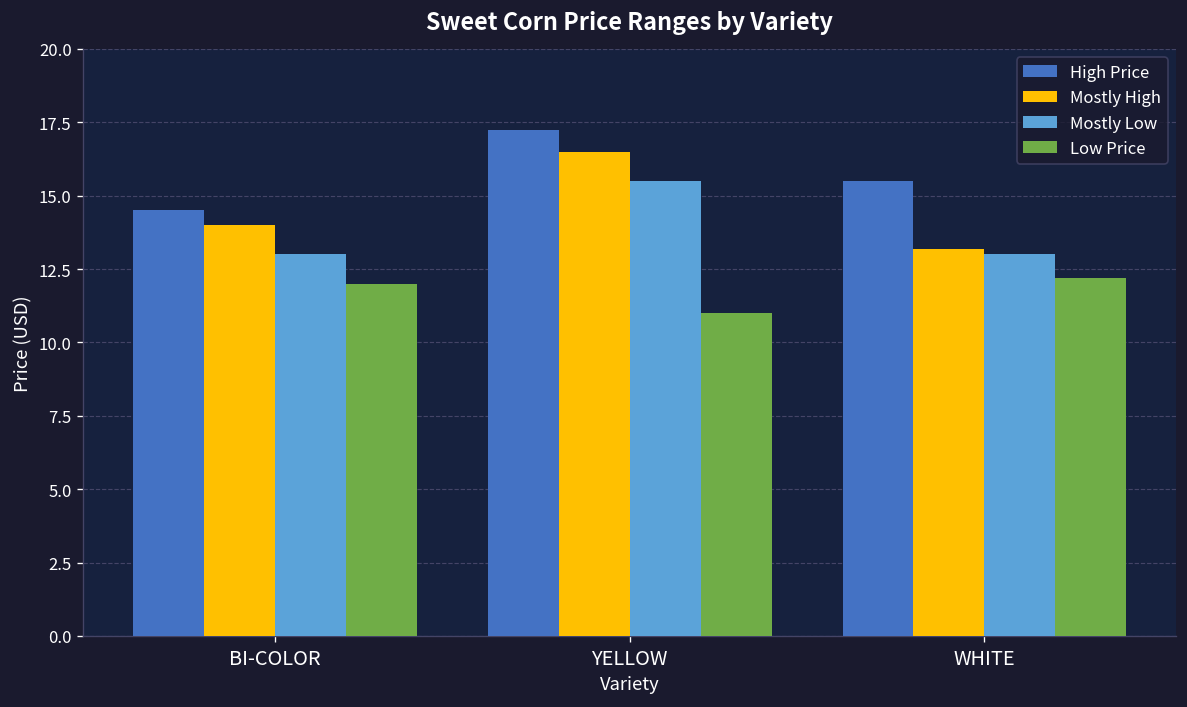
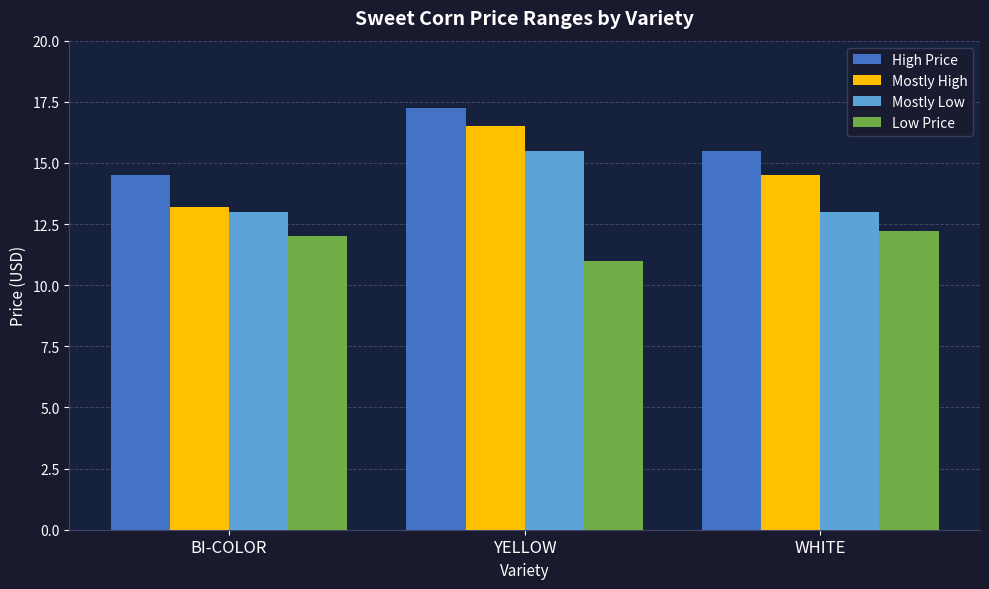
  {
    "Mostly High": {
-     "BI-COLOR": 14.0,
+     "BI-COLOR": 13.2,
      "YELLOW": 16.5,
-     "WHITE": 13.2
+     "WHITE": 14.5
    },
    "Low Price": {
      "BI-COLOR": 12.0,
      "YELLOW": 11.0,
      "WHITE": 12.2
    }
  }
